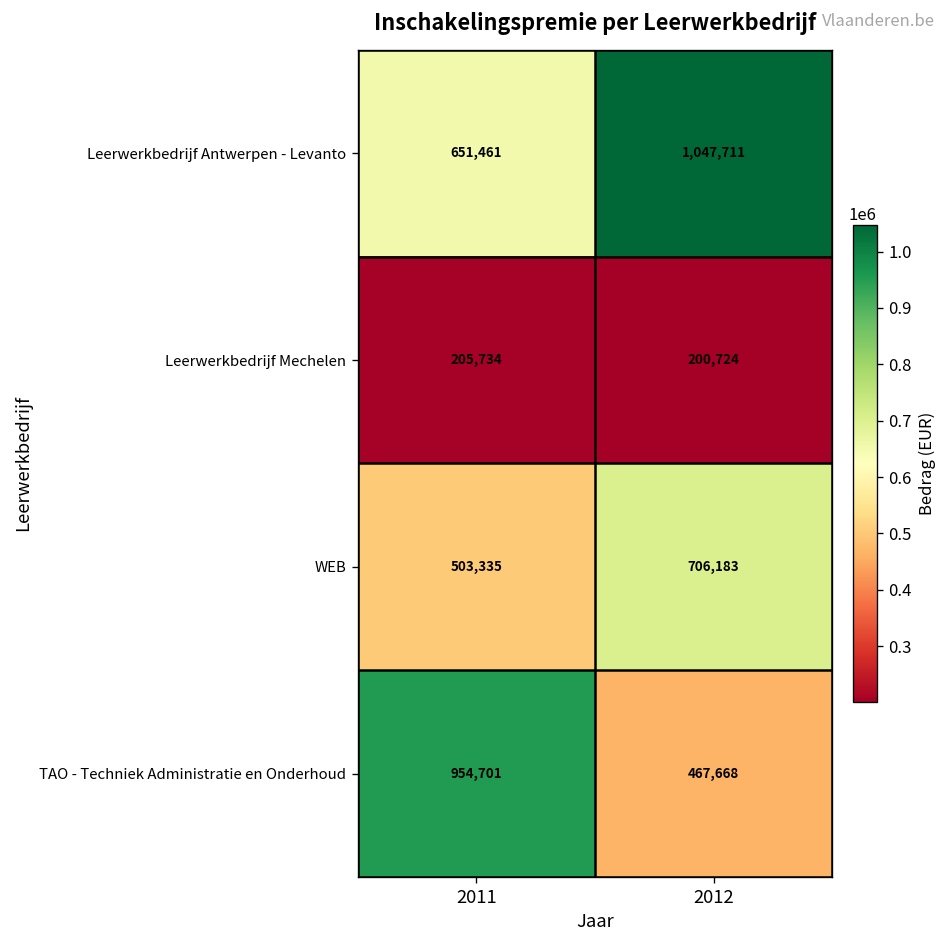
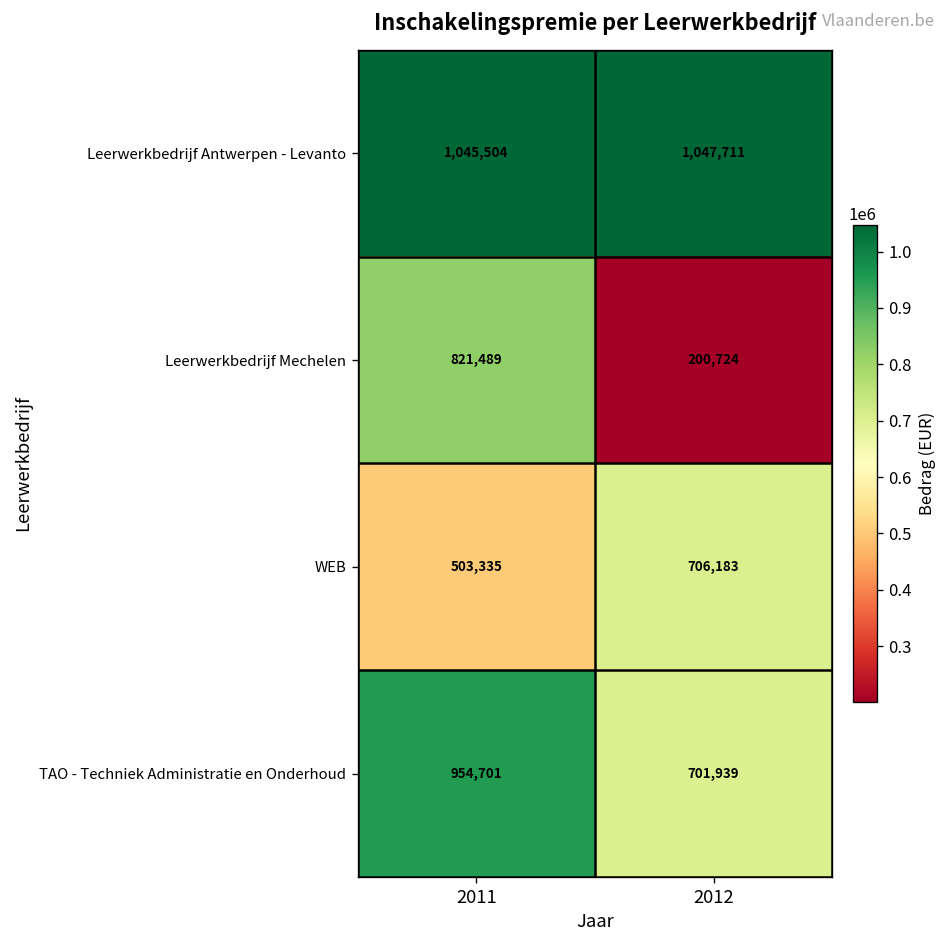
  {
    "Leerwerkbedrijf Antwerpen - Levanto": {
-     "2011": "651,461",
+     "2011": "1,045,504",
      "2012": "1,047,711"
    },
    "Leerwerkbedrijf Mechelen": {
-     "2011": "205,734",
+     "2011": "821,489",
      "2012": "200,724"
    },
    "WEB": {
      "2011": "503,335",
      "2012": "706,183"
    },
    "TAO - Techniek Administratie en Onderhoud": {
      "2011": "954,701",
-     "2012": "467,668"
+     "2012": "701,939"
    }
  }
